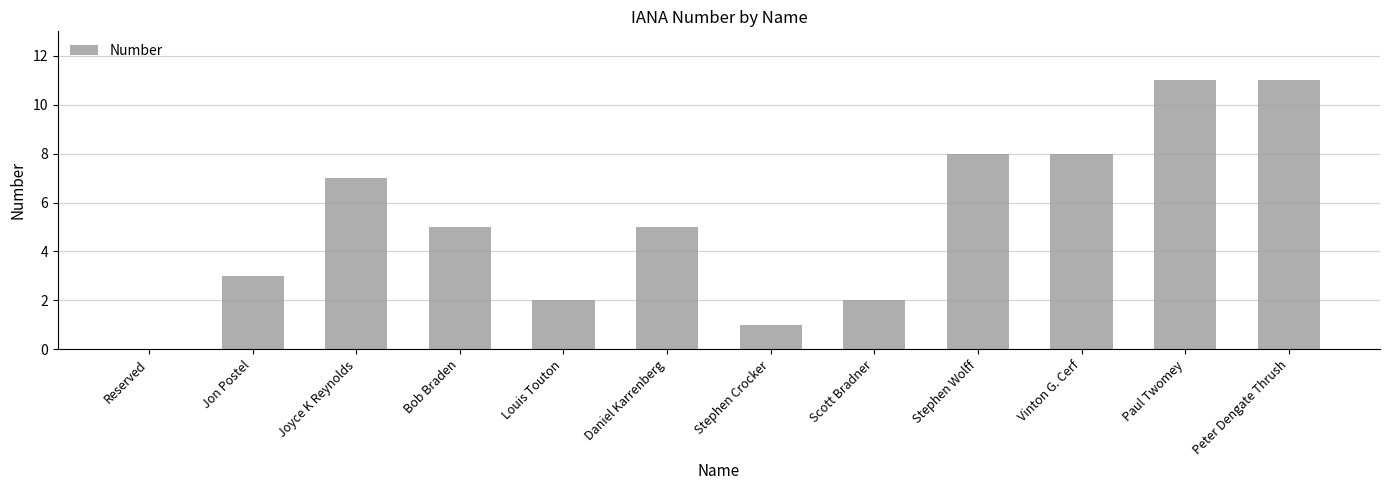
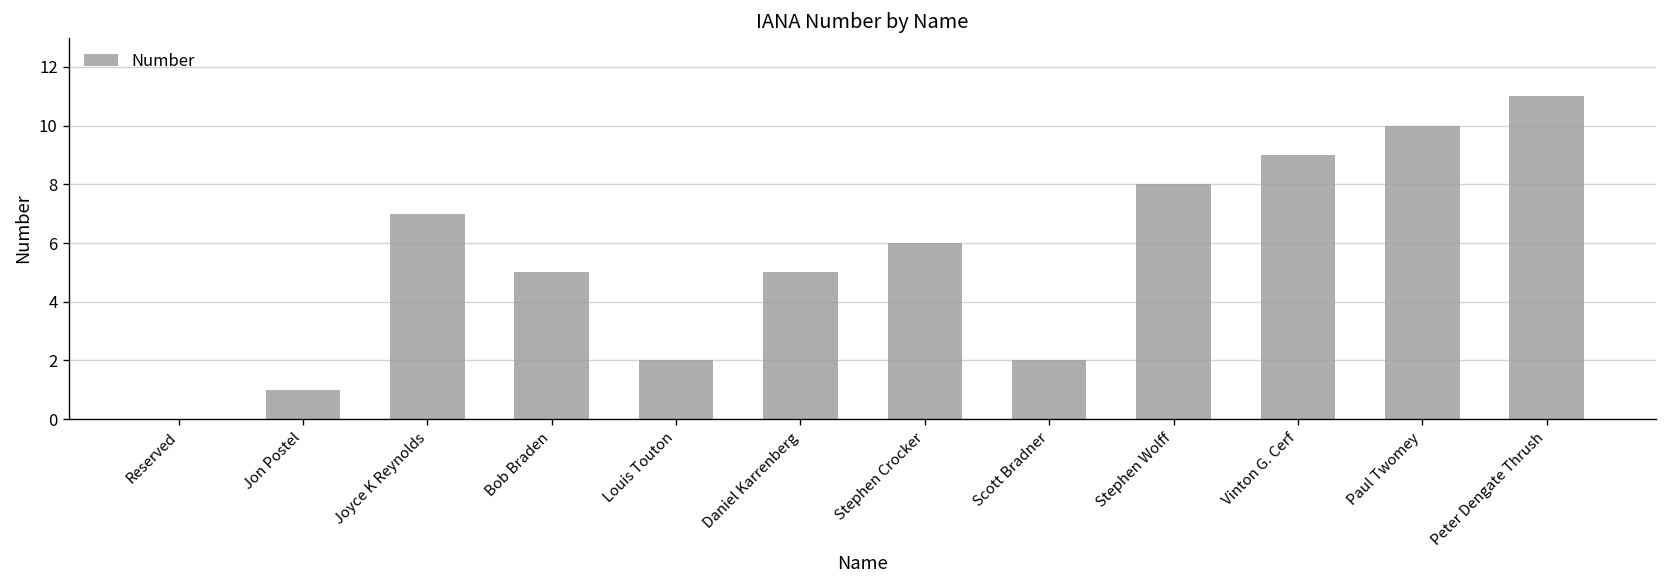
  {
    "Reserved": 0,
-   "Jon Postel": 3,
+   "Jon Postel": 1,
    "Joyce K Reynolds": 7,
    "Bob Braden": 5,
    "Louis Touton": 2,
    "Daniel Karrenberg": 5,
-   "Stephen Crocker": 1,
+   "Stephen Crocker": 6,
    "Scott Bradner": 2,
    "Stephen Wolff": 8,
-   "Vinton G. Cerf": 8,
-   "Paul Twomey": 11,
+   "Vinton G. Cerf": 9,
+   "Paul Twomey": 10,
    "Peter Dengate Thrush": 11
  }
